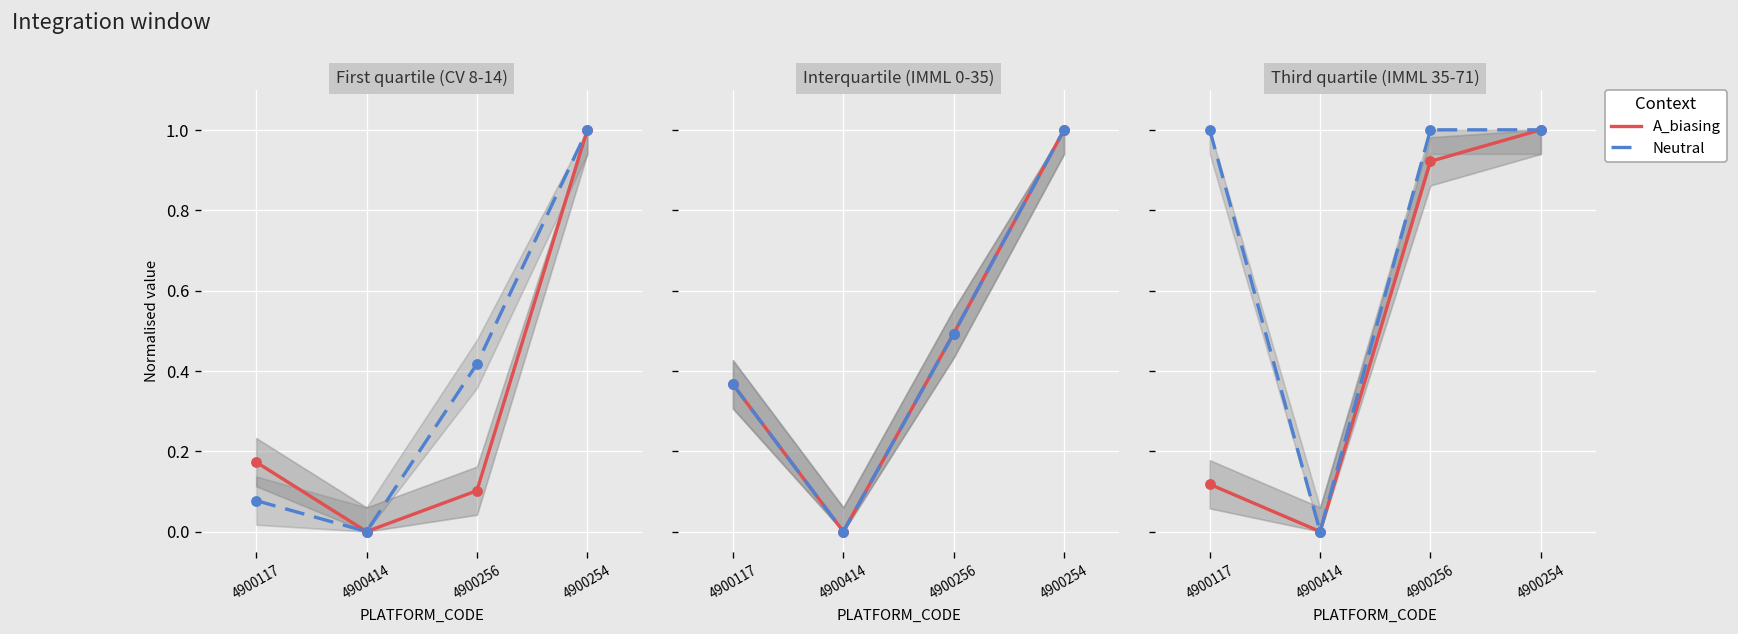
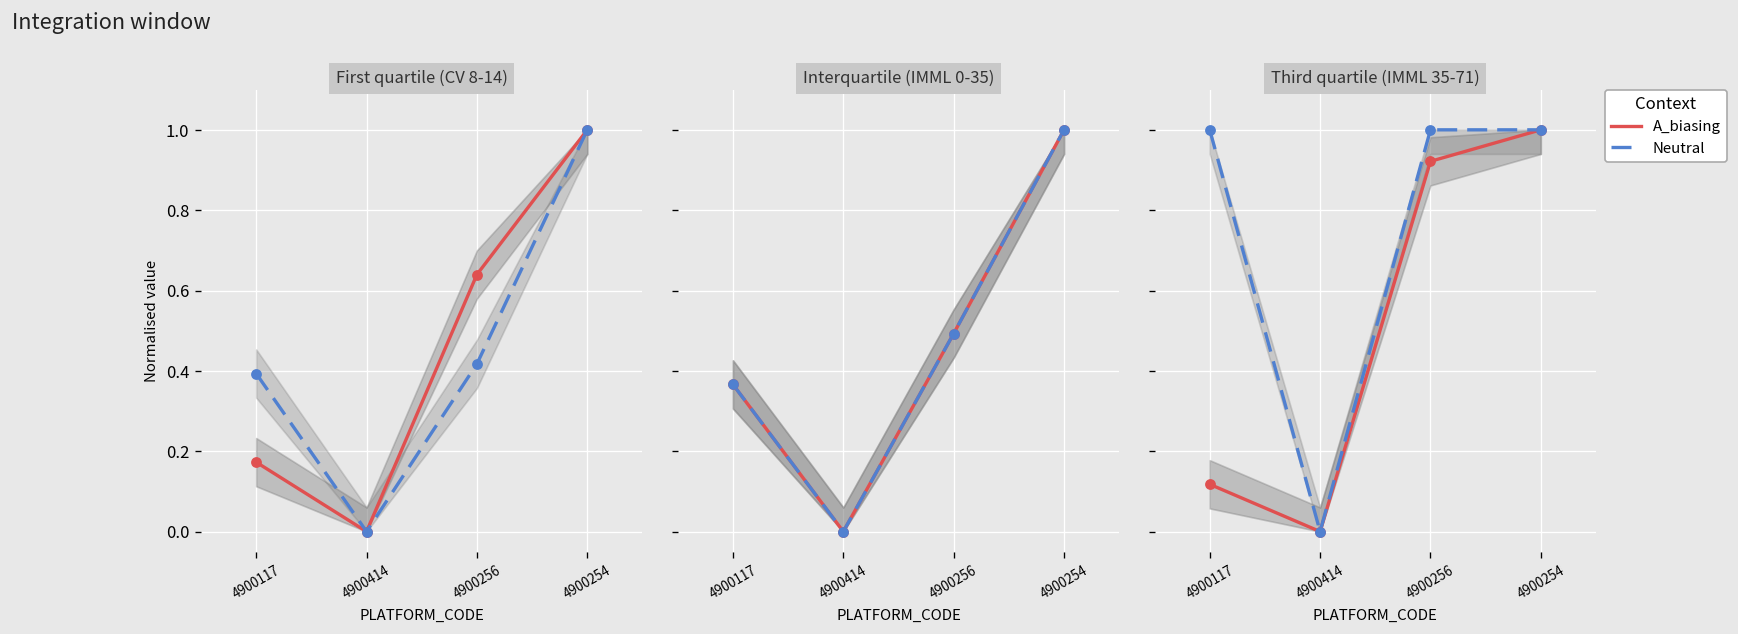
  {
    "First quartile (CV 8-14)": {
      "A_biasing": {
        "4900117": 0.17,
-       "4900256": 0.10
+       "4900256": 0.64
      },
      "Neutral": {
-       "4900117": 0.08,
+       "4900117": 0.39,
        "4900256": 0.42
      }
    }
  }
